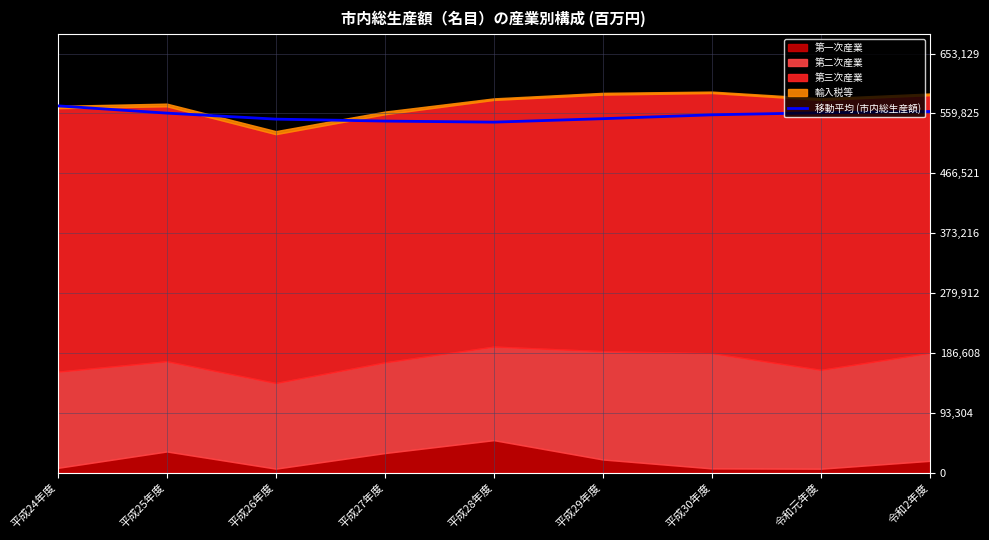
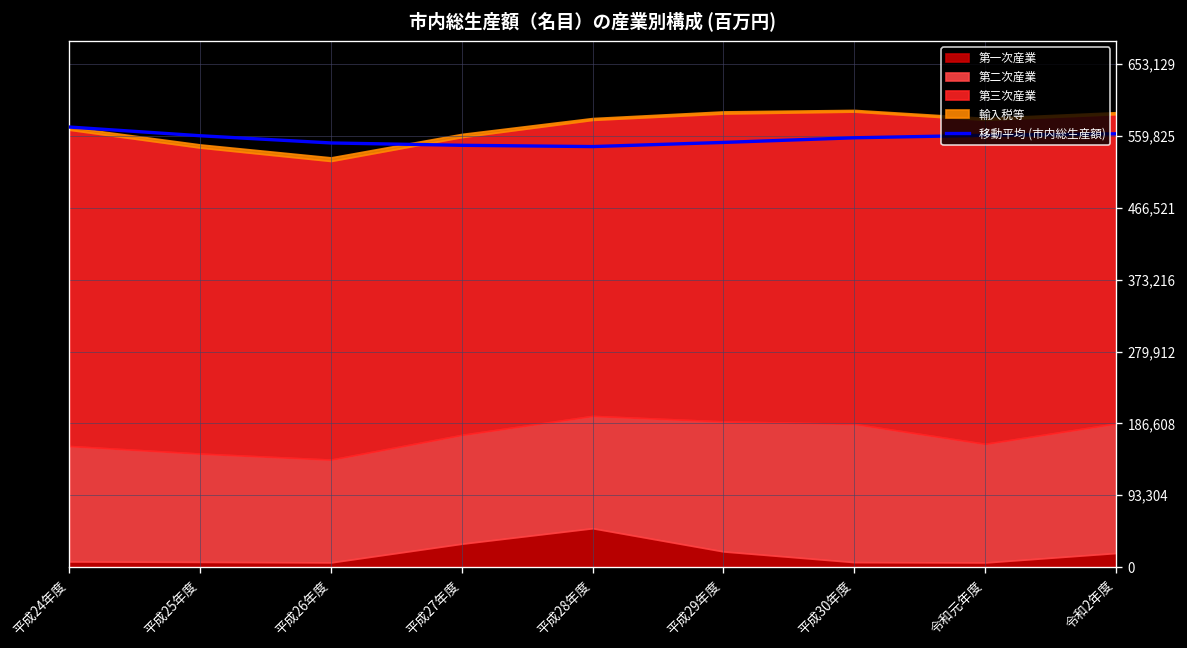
  {
    "第一次産業": {
      "平成24年度": "10,000",
-     "平成25年度": "30,000",
+     "平成25年度": "10,000",
      "平成26年度": "10,000",
      "平成27年度": "30,000",
      "平成28年度": "50,000",
      "平成29年度": "20,000",
      "平成30年度": "10,000",
      "令和元年度": "10,000",
      "令和2年度": "20,000"
    },
    "移動平均 (市内総生産額)": {
      "平成25年度": "560,000",
      "平成26年度": "550,000",
      "平成27年度": "550,000",
      "平成28年度": "550,000",
      "平成29年度": "550,000",
      "平成30年度": "560,000",
      "令和2年度": "560,000"
    },
    "輸入税等": {
      "平成25年度": "0",
      "平成26年度": "0",
      "平成27年度": "0"
    }
  }
